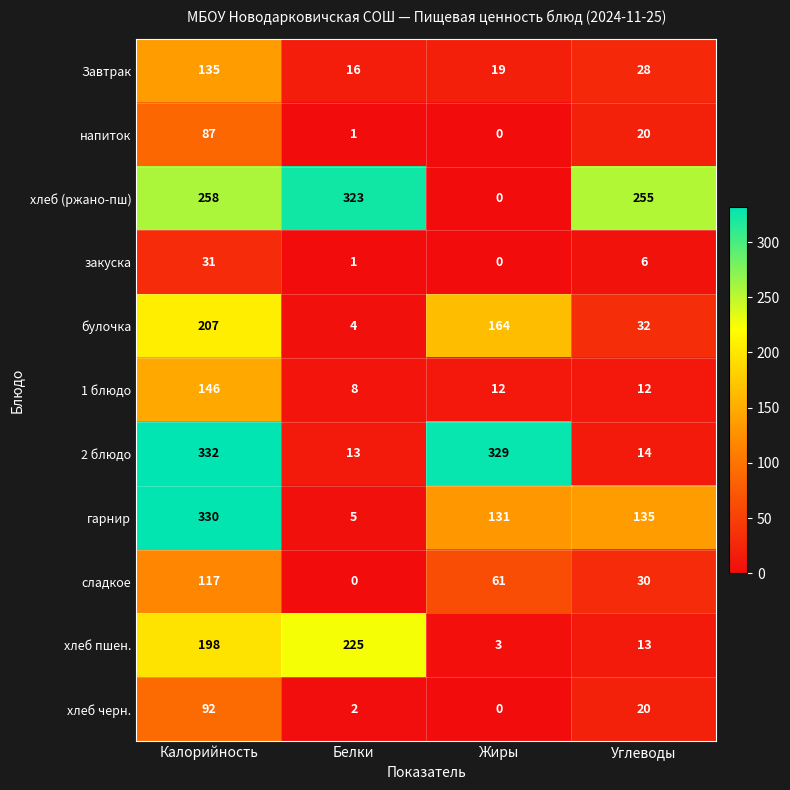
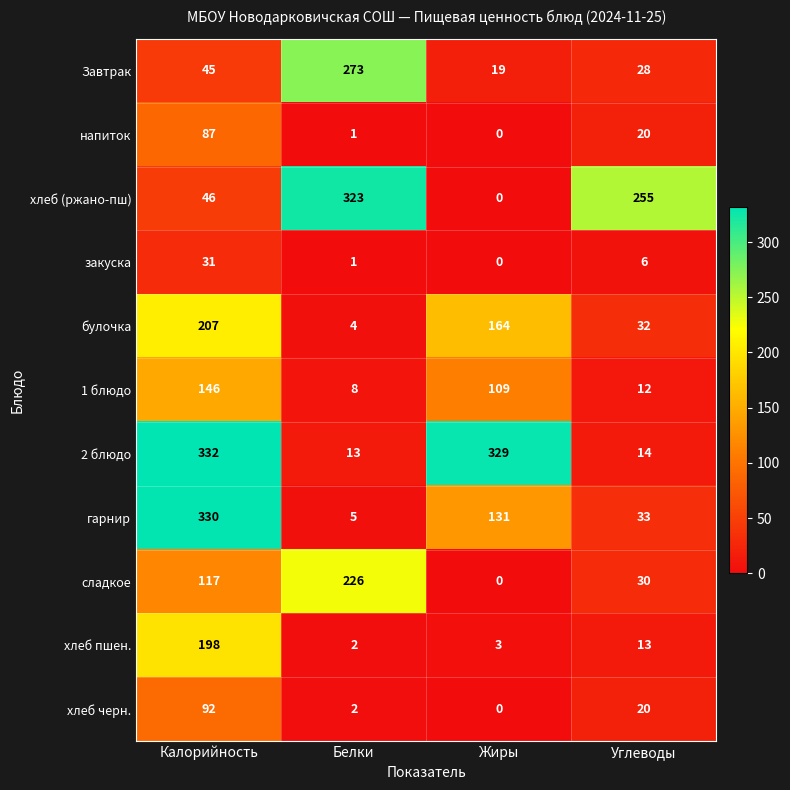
  {
    "Завтрак": {
-     "Калорийность": 135,
-     "Белки": 16,
+     "Калорийность": 45,
+     "Белки": 273,
      "Жиры": 19,
      "Углеводы": 28
    },
    "напиток": {
      "Калорийность": 87,
      "Белки": 1,
      "Жиры": 0,
      "Углеводы": 20
    },
    "хлеб (ржано-пш)": {
-     "Калорийность": 258,
+     "Калорийность": 46,
      "Белки": 323,
      "Жиры": 0,
      "Углеводы": 255
    },
    "закуска": {
      "Калорийность": 31,
      "Белки": 1,
      "Жиры": 0,
      "Углеводы": 6
    },
    "булочка": {
      "Калорийность": 207,
      "Белки": 4,
      "Жиры": 164,
      "Углеводы": 32
    },
    "1 блюдо": {
      "Калорийность": 146,
      "Белки": 8,
-     "Жиры": 12,
+     "Жиры": 109,
      "Углеводы": 12
    },
    "2 блюдо": {
      "Калорийность": 332,
      "Белки": 13,
      "Жиры": 329,
      "Углеводы": 14
    },
    "гарнир": {
      "Калорийность": 330,
      "Белки": 5,
      "Жиры": 131,
-     "Углеводы": 135
+     "Углеводы": 33
    },
    "сладкое": {
      "Калорийность": 117,
-     "Белки": 0,
-     "Жиры": 61,
+     "Белки": 226,
+     "Жиры": 0,
      "Углеводы": 30
    },
    "хлеб пшен.": {
      "Калорийность": 198,
-     "Белки": 225,
+     "Белки": 2,
      "Жиры": 3,
      "Углеводы": 13
    },
    "хлеб черн.": {
      "Калорийность": 92,
      "Белки": 2,
      "Жиры": 0,
      "Углеводы": 20
    }
  }
